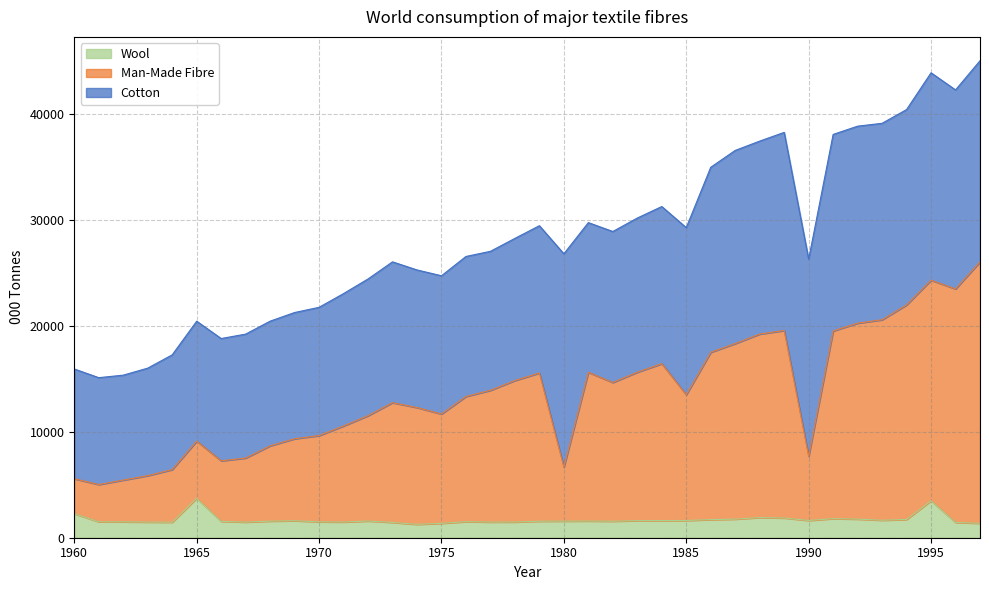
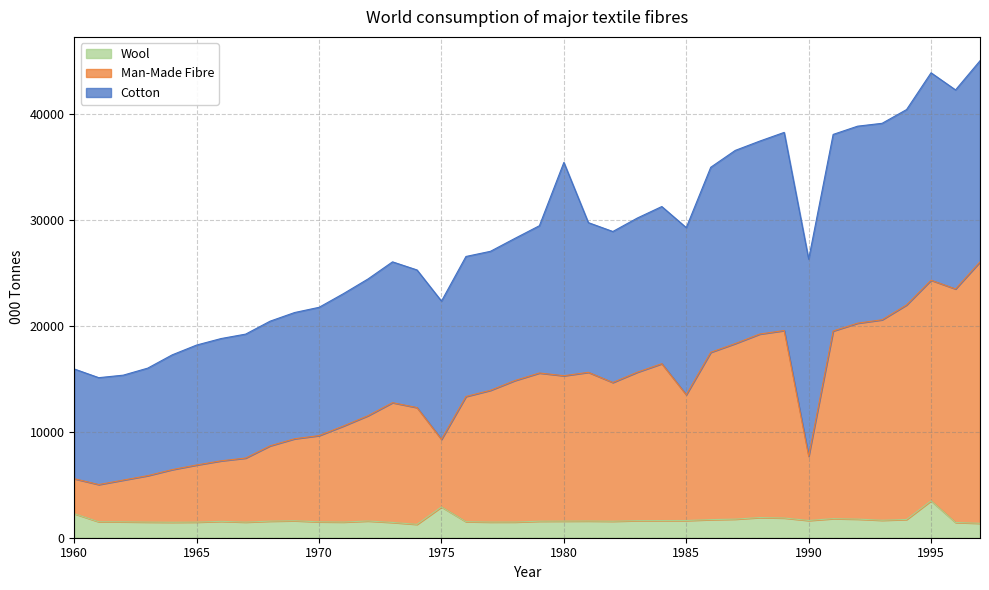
  {
    "Wool": {
      "1960": 2300,
-     "1965": 3700,
+     "1965": 1500,
      "1970": 1500,
-     "1975": 1400,
+     "1975": 2900,
      "1980": 1600,
      "1985": 1600,
      "1990": 1600,
      "1995": 3500
    },
    "Man-Made Fibre": {
      "1960": 3300,
      "1965": 5400,
      "1970": 8100,
-     "1975": 10300,
-     "1980": 5100,
+     "1975": 6400,
+     "1980": 13700,
      "1985": 11900,
      "1990": 6100,
      "1995": 20800
    },
    "Cotton": {
      "1960": 10400,
      "1965": 11300,
      "1970": 12100,
      "1975": 13000,
      "1980": 20100,
      "1985": 15800,
      "1990": 18600,
      "1995": 19600
    }
  }
